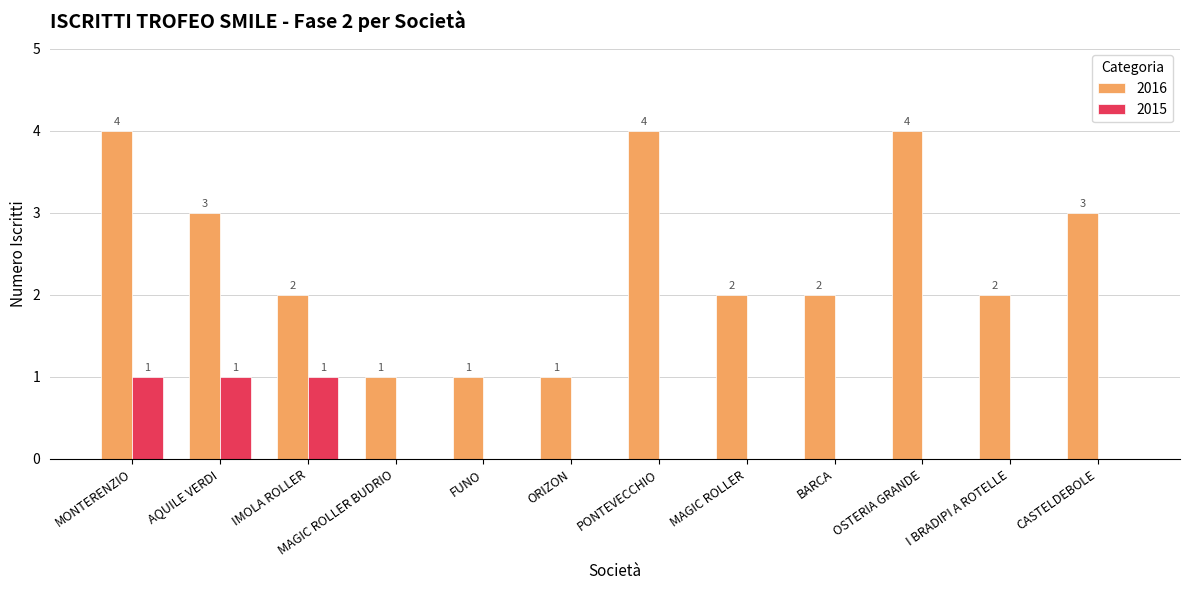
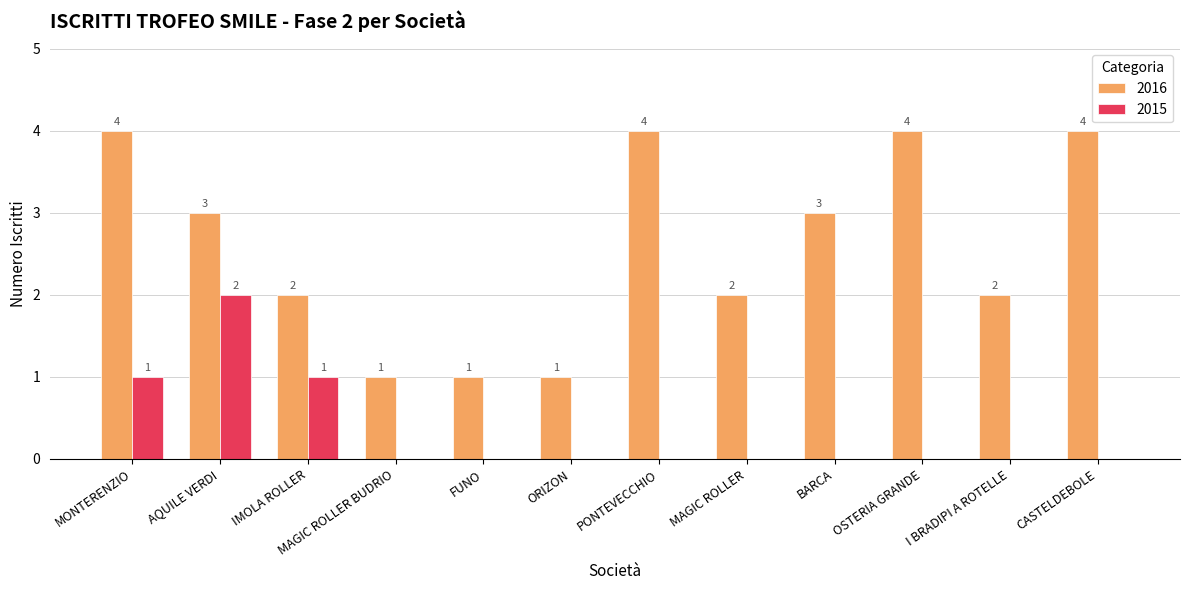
  {
    "2016": {
      "MONTERENZIO": 4,
      "AQUILE VERDI": 3,
      "IMOLA ROLLER": 2,
      "MAGIC ROLLER BUDRIO": 1,
      "FUNO": 1,
      "ORIZON": 1,
      "PONTEVECCHIO": 4,
      "MAGIC ROLLER": 2,
-     "BARCA": 2,
+     "BARCA": 3,
      "OSTERIA GRANDE": 4,
      "I BRADIPI A ROTELLE": 2,
-     "CASTELDEBOLE": 3
+     "CASTELDEBOLE": 4
    },
    "2015": {
      "MONTERENZIO": 1,
-     "AQUILE VERDI": 1,
+     "AQUILE VERDI": 2,
      "IMOLA ROLLER": 1
    }
  }
